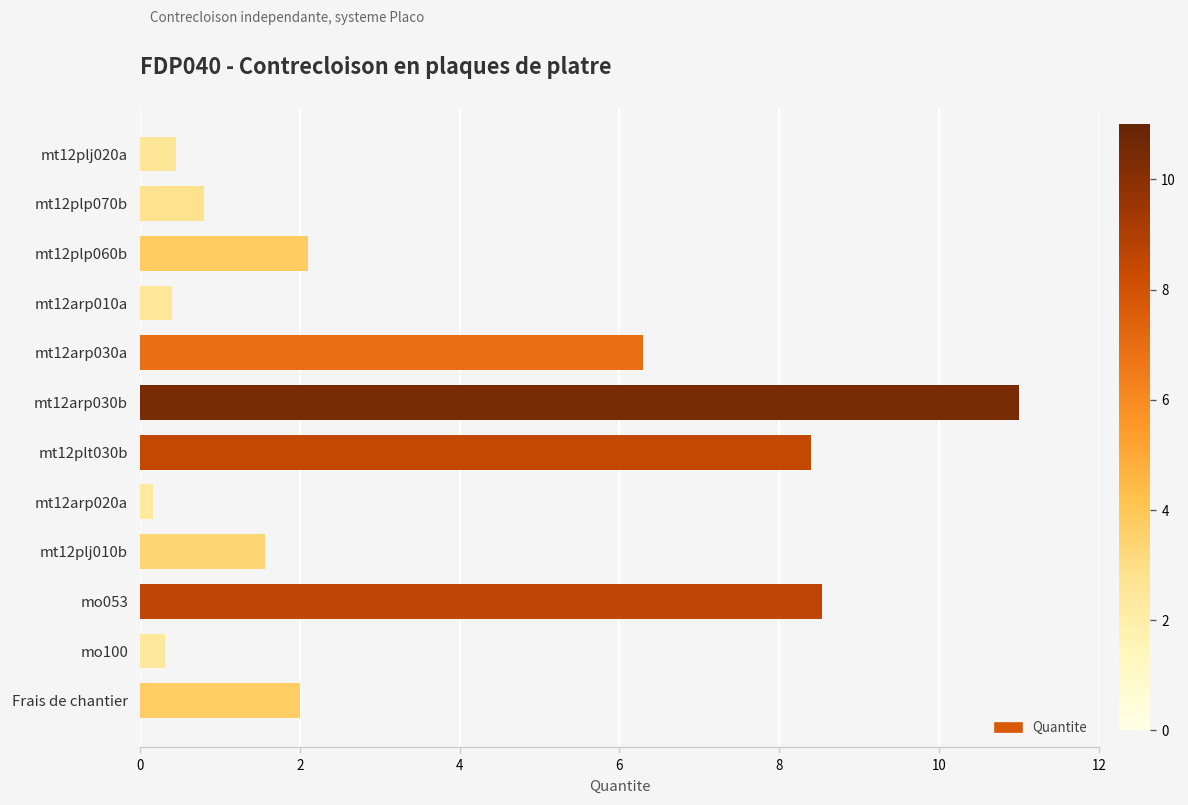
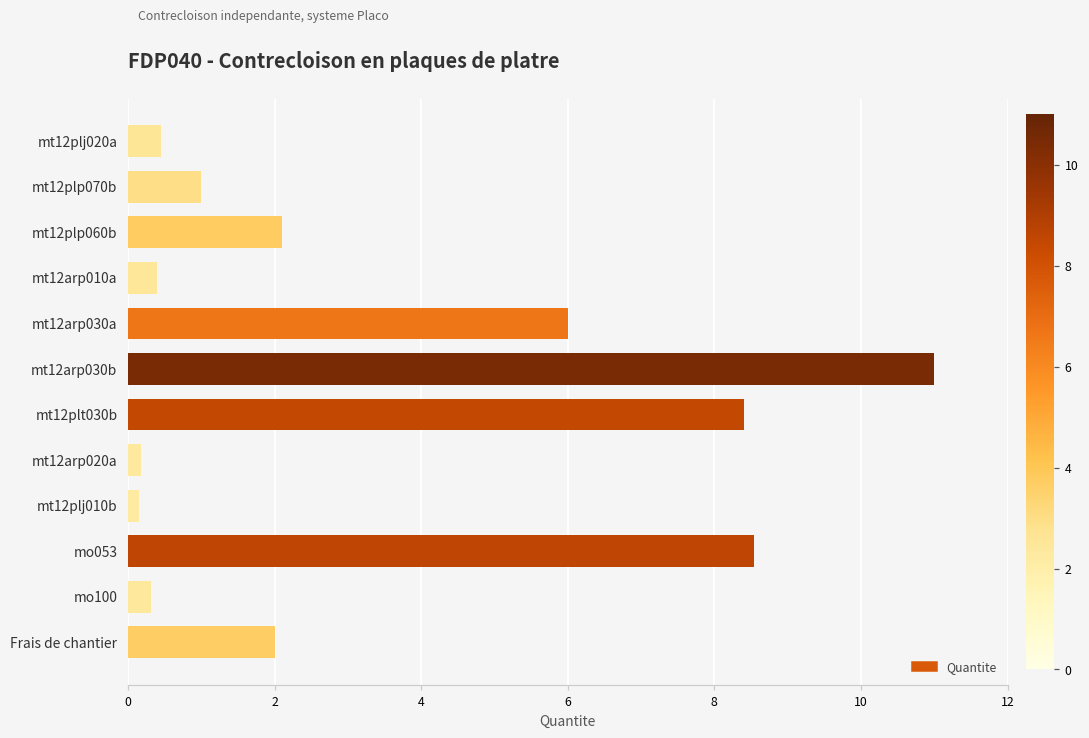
  {
    "mt12plj020a": 0.5,
-   "mt12plp070b": 0.8,
+   "mt12plp070b": 1.0,
    "mt12plp060b": 2.1,
    "mt12arp010a": 0.4,
-   "mt12arp030a": 6.3,
+   "mt12arp030a": 6.0,
    "mt12arp030b": 11.0,
    "mt12plt030b": 8.4,
    "mt12arp020a": 0.2,
-   "mt12plj010b": 1.6,
+   "mt12plj010b": 0.2,
    "mo053": 8.5,
    "mo100": 0.3,
    "Frais de chantier": 2.0
  }
